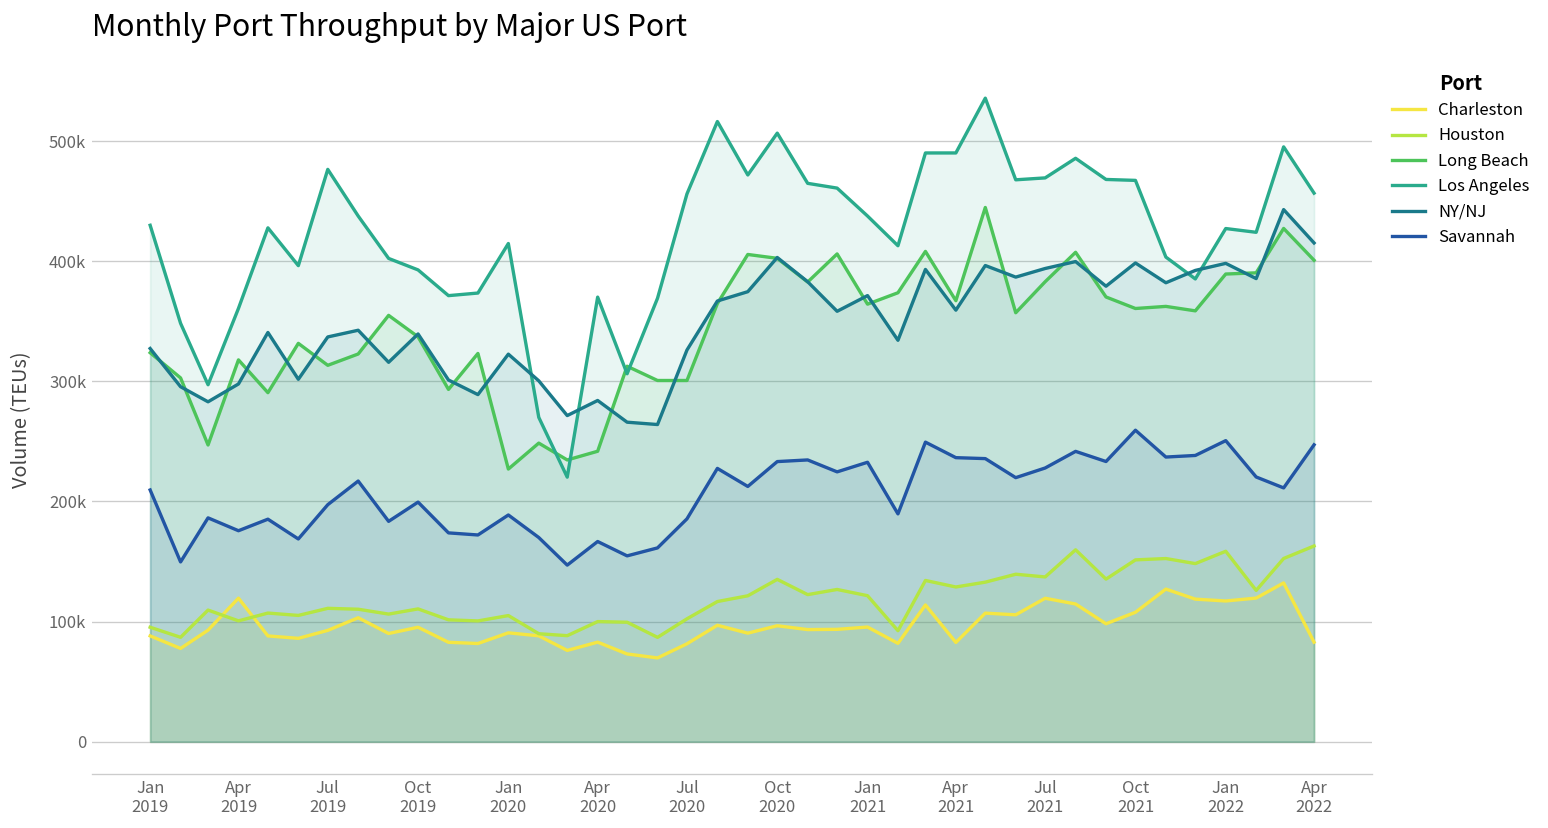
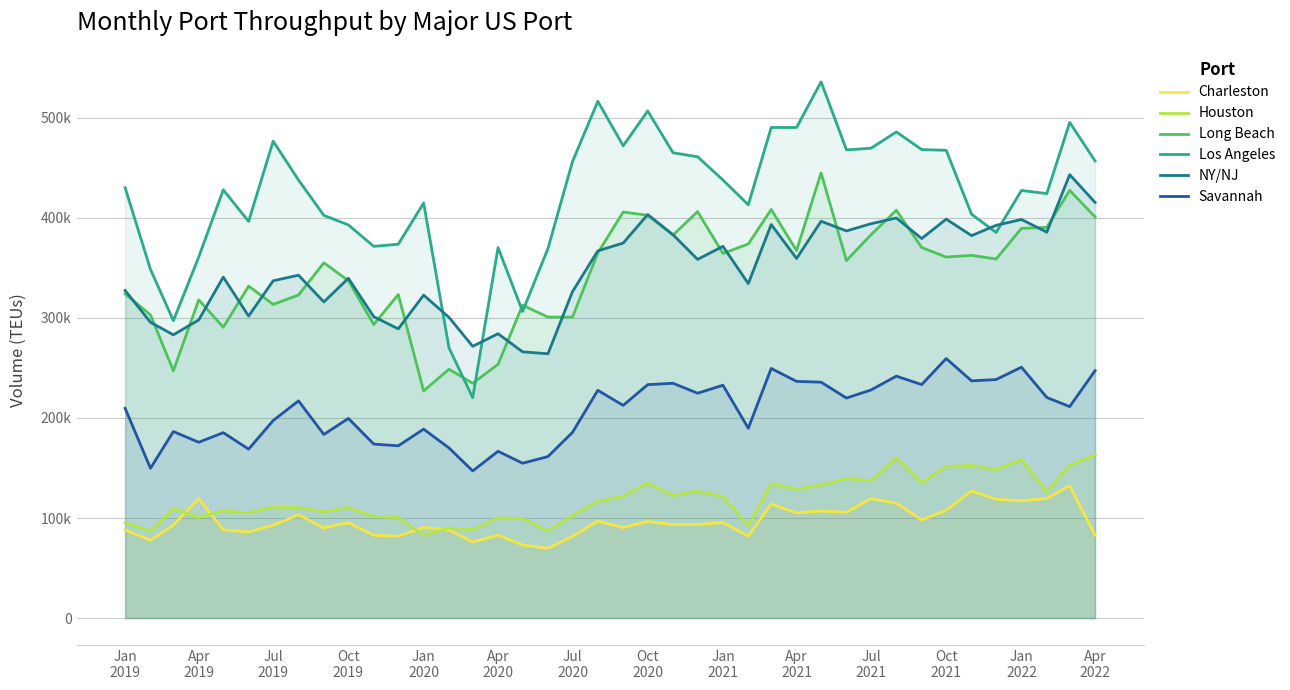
  {
    "Charleston": {
      "Jan 2019": 88000,
      "Apr 2019": 120000,
      "Jul 2019": 93000,
      "Oct 2019": 95000,
      "Jan 2020": 91000,
      "Apr 2020": 83000,
      "Jul 2020": 82000,
      "Oct 2020": 97000,
      "Jan 2021": 95000,
-     "Apr 2021": 83000,
+     "Apr 2021": 105000,
      "Jul 2021": 119000,
      "Oct 2021": 108000,
      "Jan 2022": 117000,
      "Apr 2022": 83000
    },
    "Houston": {
      "Jan 2019": 95000,
      "Apr 2019": 101000,
      "Jul 2019": 111000,
      "Oct 2019": 111000,
-     "Jan 2020": 105000,
+     "Jan 2020": 83000,
      "Apr 2020": 100000,
      "Jul 2020": 102000,
      "Oct 2020": 135000,
      "Jan 2021": 122000,
      "Apr 2021": 129000,
      "Jul 2021": 137000,
      "Oct 2021": 151000,
      "Jan 2022": 159000,
      "Apr 2022": 163000
    },
    "Long Beach": {
      "Jan 2019": 324000,
      "Apr 2019": 318000,
      "Jul 2019": 313000,
      "Jan 2020": 227000,
-     "Apr 2020": 242000,
+     "Apr 2020": 254000,
      "Jul 2020": 301000,
      "Jan 2021": 364000,
      "Apr 2021": 367000,
      "Jul 2021": 383000,
      "Oct 2021": 361000,
      "Jan 2022": 389000,
      "Apr 2022": 401000
    }
  }
